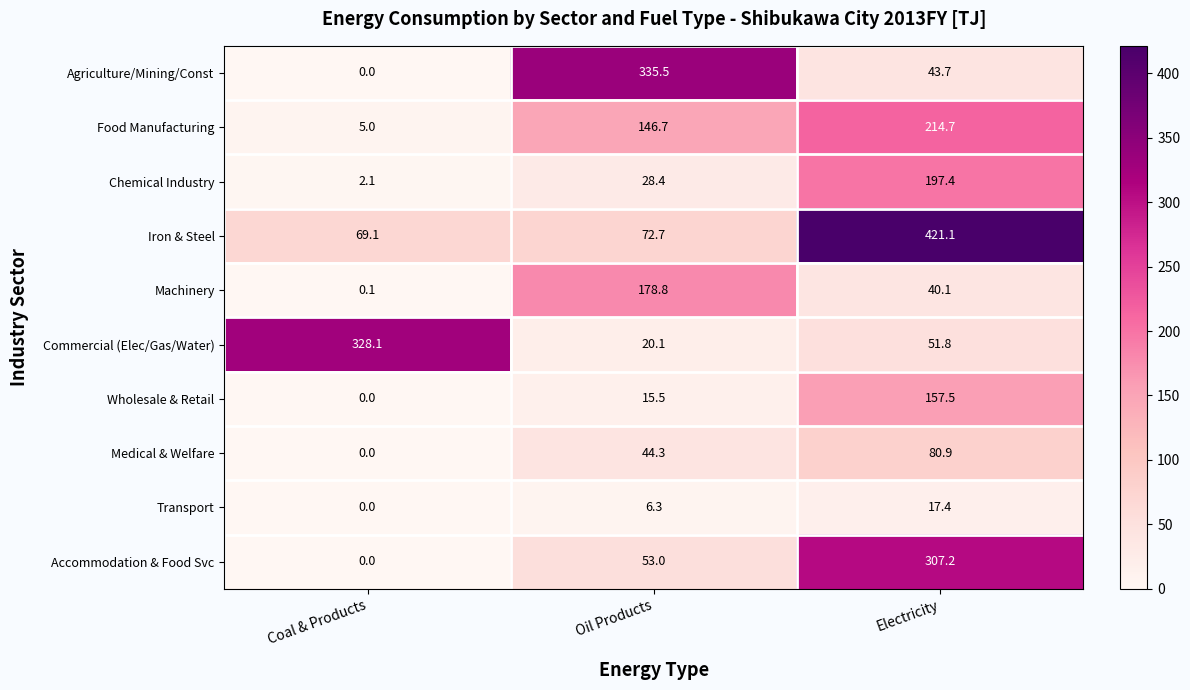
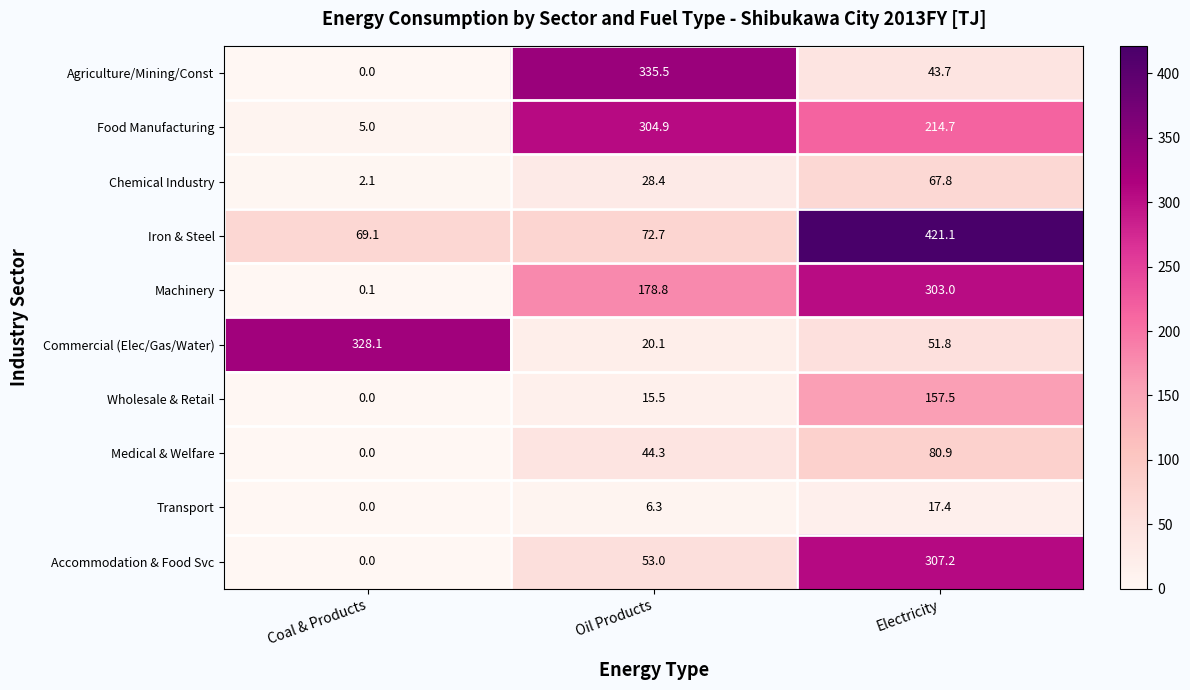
  {
    "Agriculture/Mining/Const": {
      "Coal & Products": 0.0,
      "Oil Products": 335.5,
      "Electricity": 43.7
    },
    "Food Manufacturing": {
      "Coal & Products": 5.0,
-     "Oil Products": 146.7,
+     "Oil Products": 304.9,
      "Electricity": 214.7
    },
    "Chemical Industry": {
      "Coal & Products": 2.1,
      "Oil Products": 28.4,
-     "Electricity": 197.4
+     "Electricity": 67.8
    },
    "Iron & Steel": {
      "Coal & Products": 69.1,
      "Oil Products": 72.7,
      "Electricity": 421.1
    },
    "Machinery": {
      "Coal & Products": 0.1,
      "Oil Products": 178.8,
-     "Electricity": 40.1
+     "Electricity": 303.0
    },
    "Commercial (Elec/Gas/Water)": {
      "Coal & Products": 328.1,
      "Oil Products": 20.1,
      "Electricity": 51.8
    },
    "Wholesale & Retail": {
      "Coal & Products": 0.0,
      "Oil Products": 15.5,
      "Electricity": 157.5
    },
    "Medical & Welfare": {
      "Coal & Products": 0.0,
      "Oil Products": 44.3,
      "Electricity": 80.9
    },
    "Transport": {
      "Coal & Products": 0.0,
      "Oil Products": 6.3,
      "Electricity": 17.4
    },
    "Accommodation & Food Svc": {
      "Coal & Products": 0.0,
      "Oil Products": 53.0,
      "Electricity": 307.2
    }
  }
